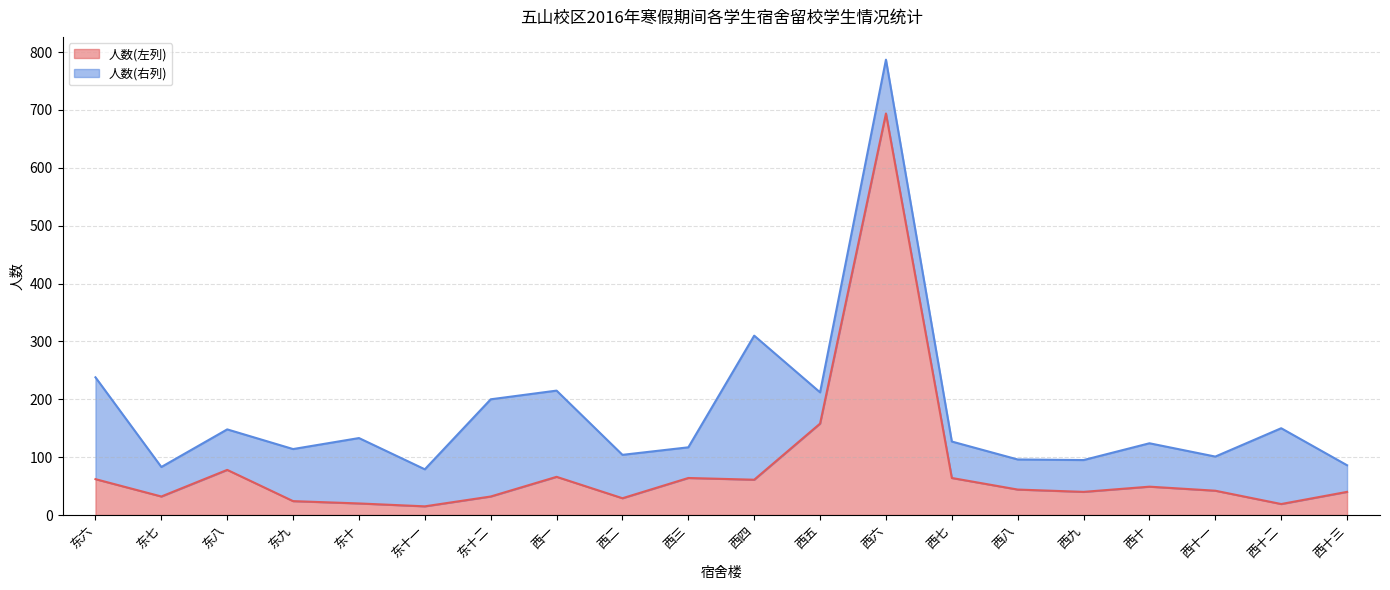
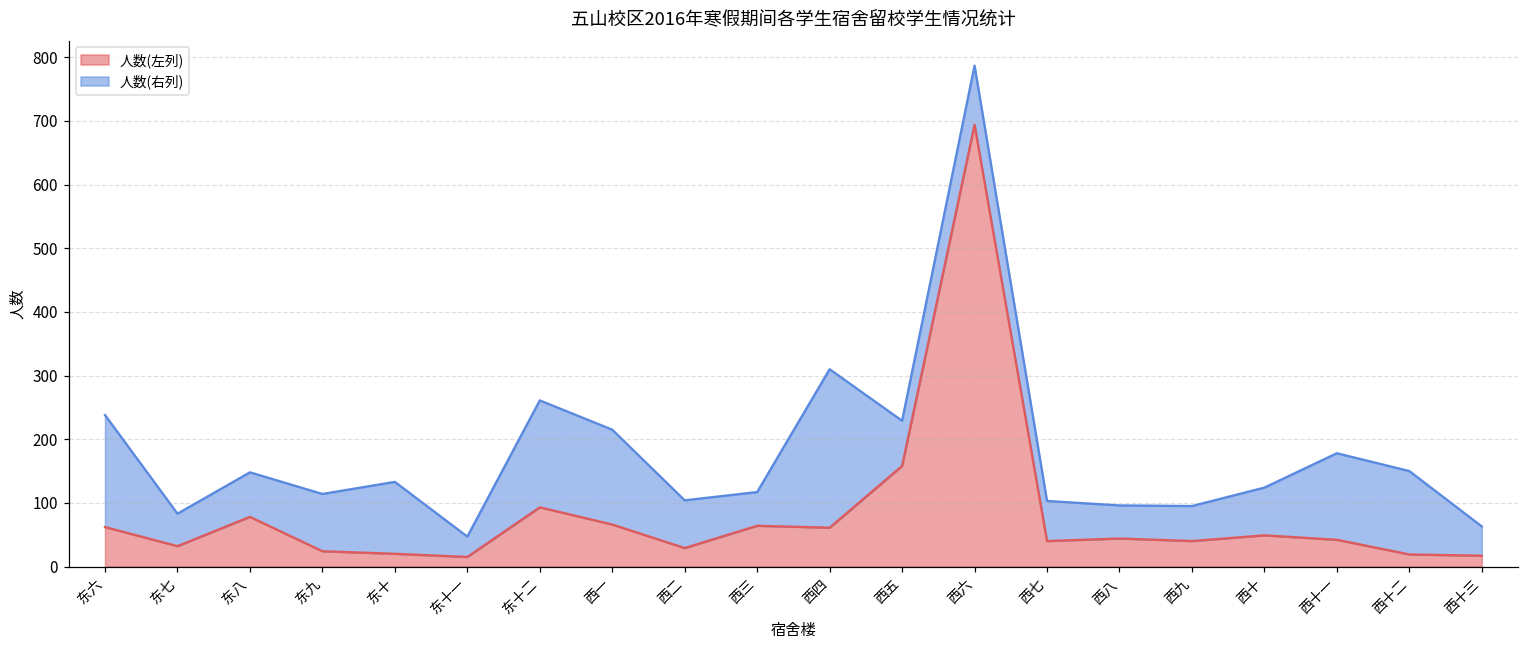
  {
    "人数(左列)": {
      "东六": 60,
      "东七": 30,
      "东八": 80,
      "东九": 20,
      "东十": 20,
      "东十一": 20,
-     "东十二": 30,
+     "东十二": 90,
      "西一": 70,
      "西二": 30,
      "西三": 60,
      "西四": 60,
      "西五": 160,
      "西六": 690,
-     "西七": 60,
+     "西七": 40,
      "西八": 40,
      "西九": 40,
      "西十": 50,
      "西十一": 40,
      "西十二": 20,
-     "西十三": 40
+     "西十三": 20
    },
    "人数(右列)": {
      "东六": 180,
      "东七": 50,
      "东八": 70,
      "东九": 90,
      "东十": 110,
-     "东十一": 60,
+     "东十一": 30,
      "东十二": 170,
      "西一": 150,
      "西二": 80,
      "西三": 50,
      "西四": 250,
-     "西五": 50,
+     "西五": 70,
      "西六": 90,
      "西七": 60,
      "西八": 50,
      "西九": 60,
      "西十": 80,
-     "西十一": 60,
+     "西十一": 140,
      "西十二": 130,
      "西十三": 50
    }
  }
